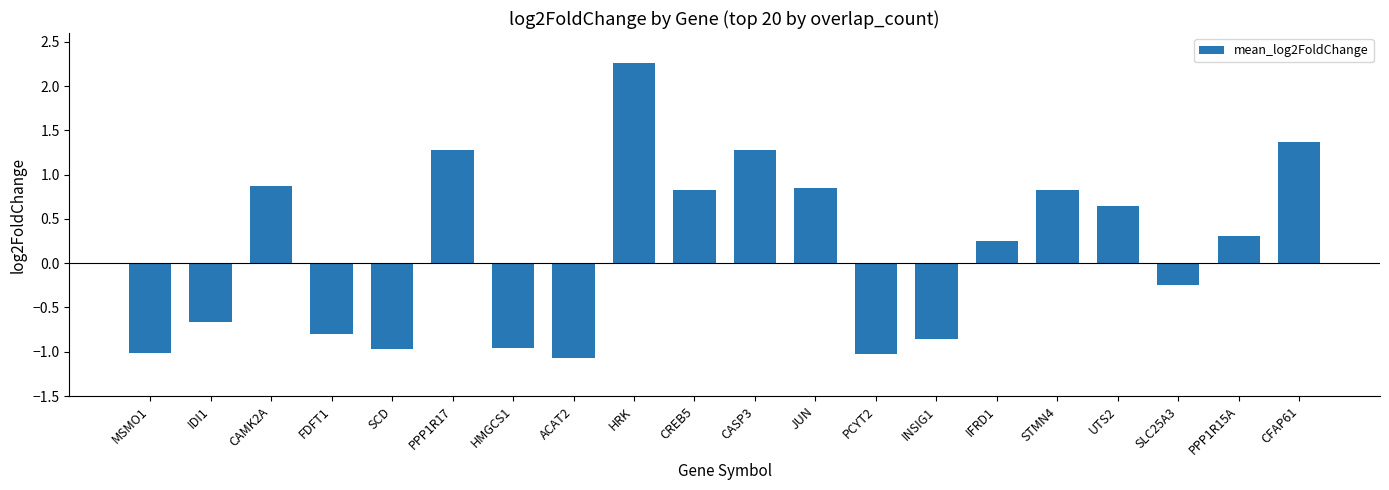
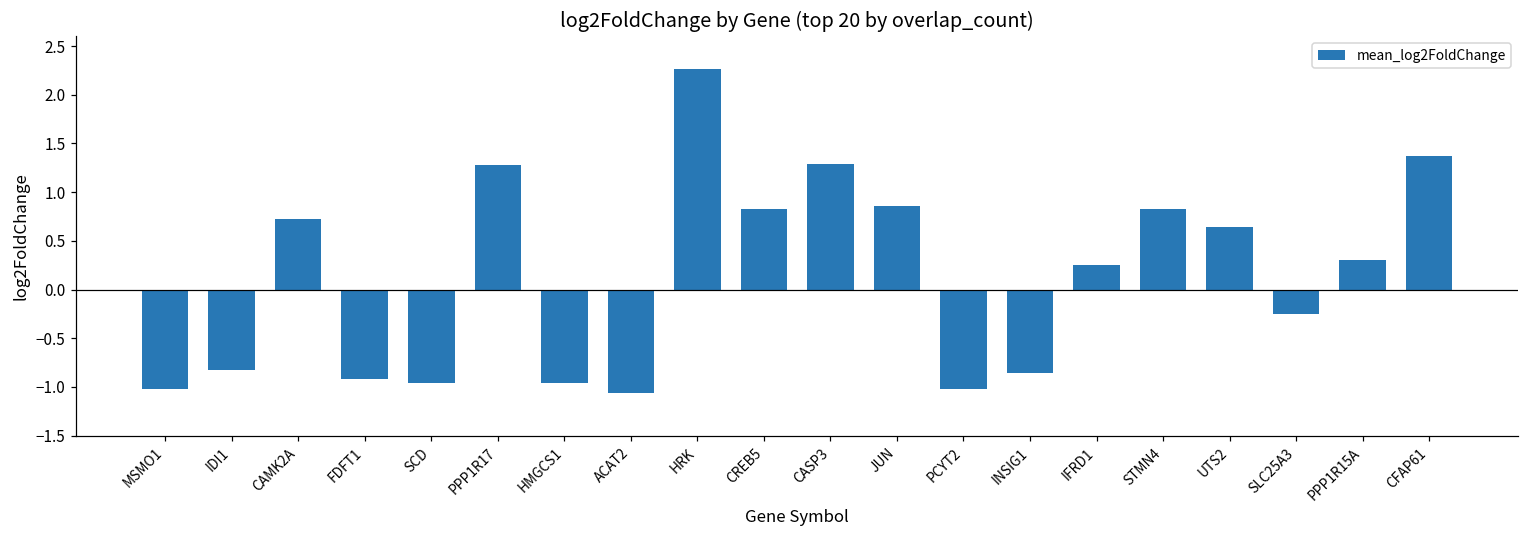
  {
    "MSMO1": -1.0,
-   "IDI1": -0.7,
-   "CAMK2A": 0.9,
-   "FDFT1": -0.8,
+   "IDI1": -0.8,
+   "CAMK2A": 0.7,
+   "FDFT1": -0.9,
    "SCD": -1.0,
    "PPP1R17": 1.3,
    "HMGCS1": -1.0,
    "ACAT2": -1.1,
    "HRK": 2.3,
    "CREB5": 0.8,
    "CASP3": 1.3,
    "JUN": 0.9,
    "PCYT2": -1.0,
    "INSIG1": -0.9,
    "IFRD1": 0.2,
    "STMN4": 0.8,
    "UTS2": 0.6,
    "SLC25A3": -0.2,
    "PPP1R15A": 0.3,
    "CFAP61": 1.4
  }
